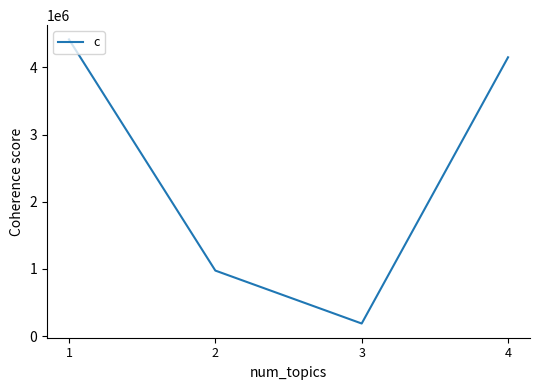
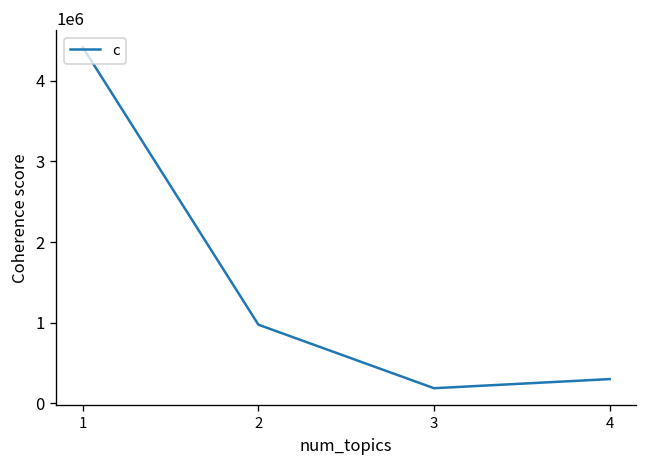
  {
    "2": 1000000,
    "3": 200000,
-   "4": 4100000
+   "4": 300000
  }
